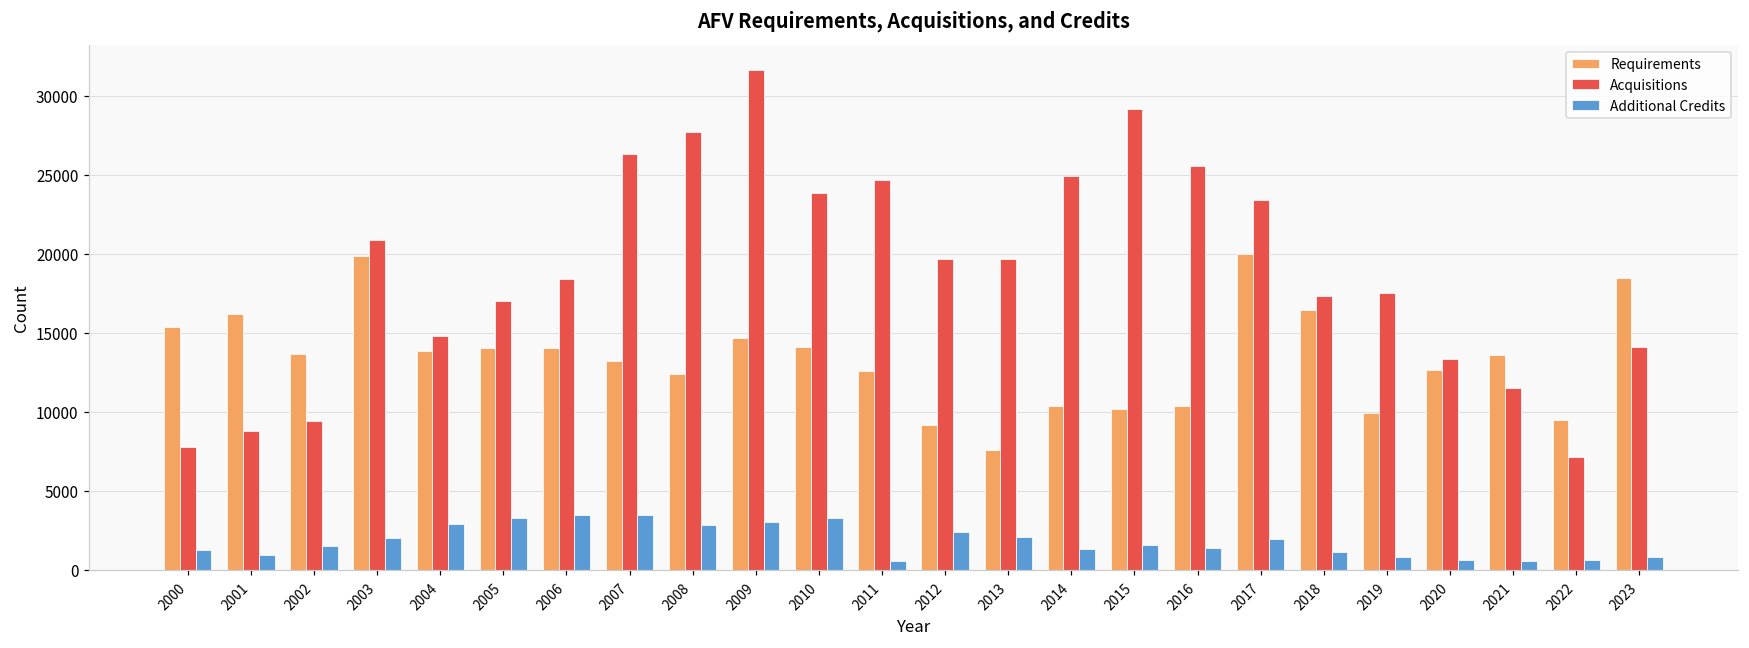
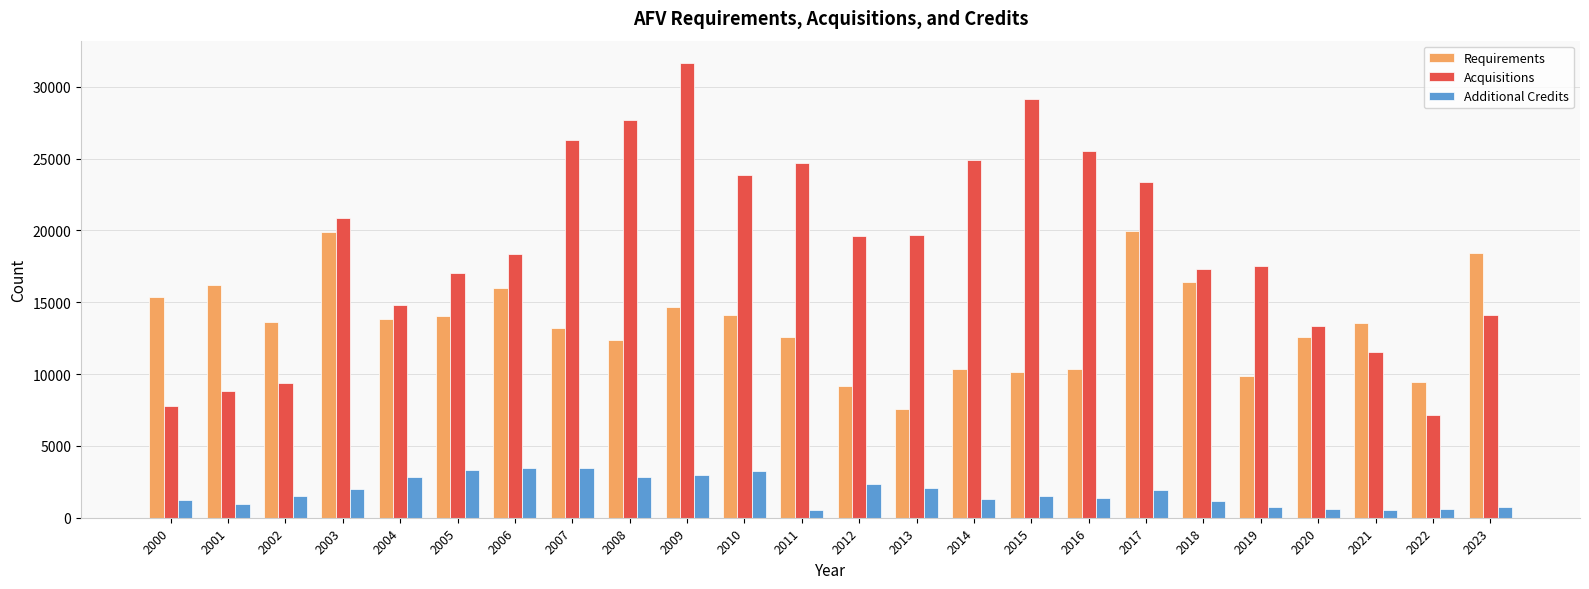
  {
    "Requirements": {
      "2000": 15400,
      "2001": 16200,
      "2002": 13600,
      "2003": 19900,
      "2004": 13800,
      "2005": 14000,
-     "2006": 14000,
+     "2006": 16000,
      "2007": 13200,
      "2008": 12400,
      "2009": 14600,
      "2010": 14100,
      "2011": 12600,
      "2012": 9200,
      "2013": 7500,
      "2014": 10400,
      "2015": 10200,
      "2016": 10400,
      "2017": 20000,
      "2018": 16400,
      "2019": 9900,
      "2020": 12600,
      "2021": 13600,
      "2022": 9500,
      "2023": 18400
    },
    "Acquisitions": {
      "2000": 7800,
      "2001": 8800,
      "2002": 9400,
      "2003": 20800,
      "2004": 14800,
      "2005": 17000,
      "2006": 18400,
      "2007": 26300,
      "2008": 27700,
      "2009": 31600,
      "2010": 23800,
      "2011": 24700,
      "2012": 19600,
      "2013": 19700,
      "2014": 24900,
      "2015": 29200,
      "2016": 25500,
      "2017": 23400,
      "2018": 17300,
      "2019": 17500,
      "2020": 13400,
      "2021": 11500,
      "2022": 7200,
      "2023": 14100
    },
    "Additional Credits": {
      "2000": 1300,
      "2001": 900,
      "2002": 1500,
      "2003": 2000,
      "2004": 2900,
      "2005": 3300,
      "2006": 3400,
      "2007": 3400,
      "2008": 2800,
      "2009": 3000,
      "2010": 3300,
      "2011": 600,
      "2012": 2400,
      "2013": 2000,
      "2014": 1300,
      "2015": 1500,
      "2016": 1400,
      "2017": 1900,
      "2018": 1100,
      "2019": 800,
      "2020": 600,
      "2021": 600,
      "2022": 600,
      "2023": 800
    }
  }
